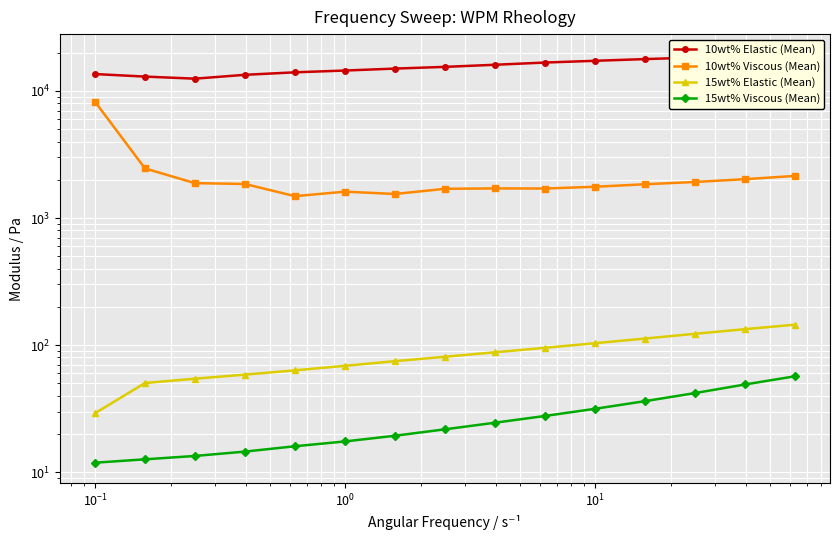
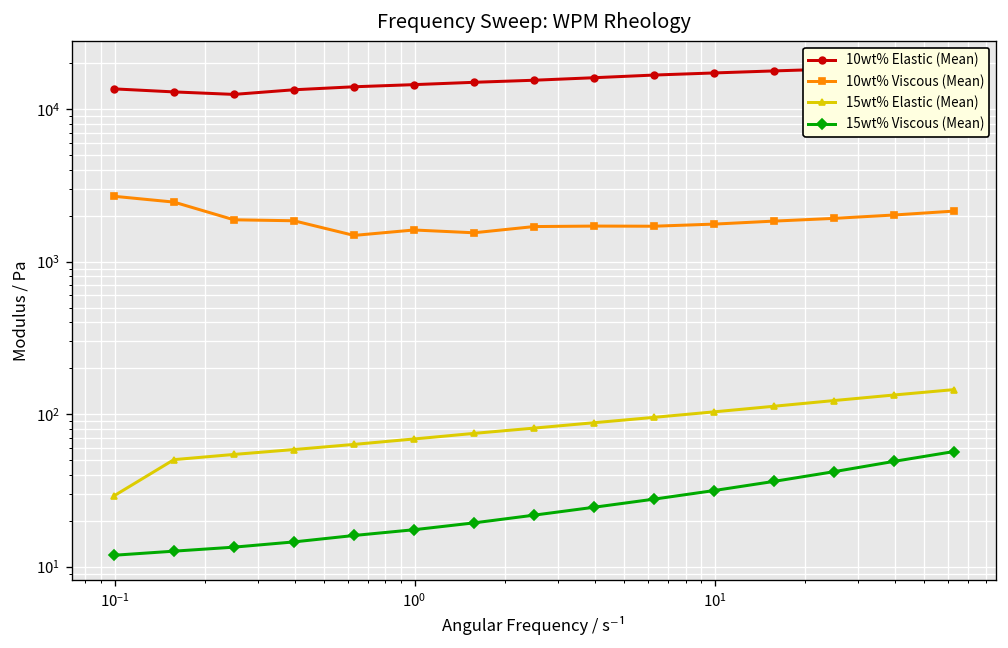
  {
    "10wt% Elastic (Mean)": {
      "10^-1": 14000
    },
    "10wt% Viscous (Mean)": {
-     "10^-1": 8000
+     "10^-1": 2700
    },
    "15wt% Elastic (Mean)": {
      "10^-1": 29
    },
    "15wt% Viscous (Mean)": {
      "10^-1": 12
    }
  }
